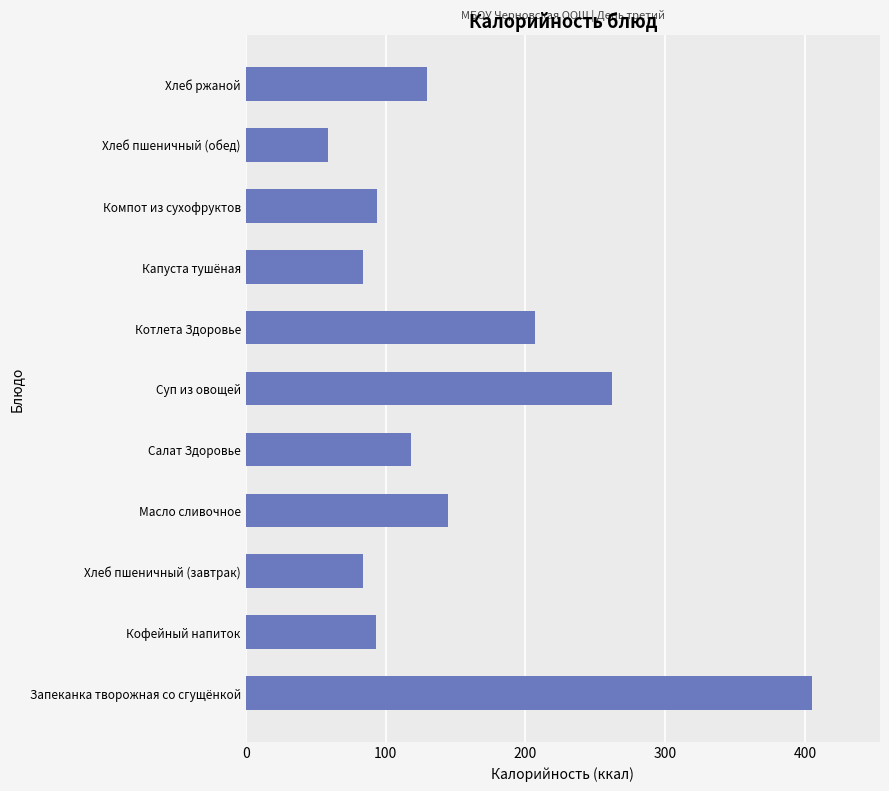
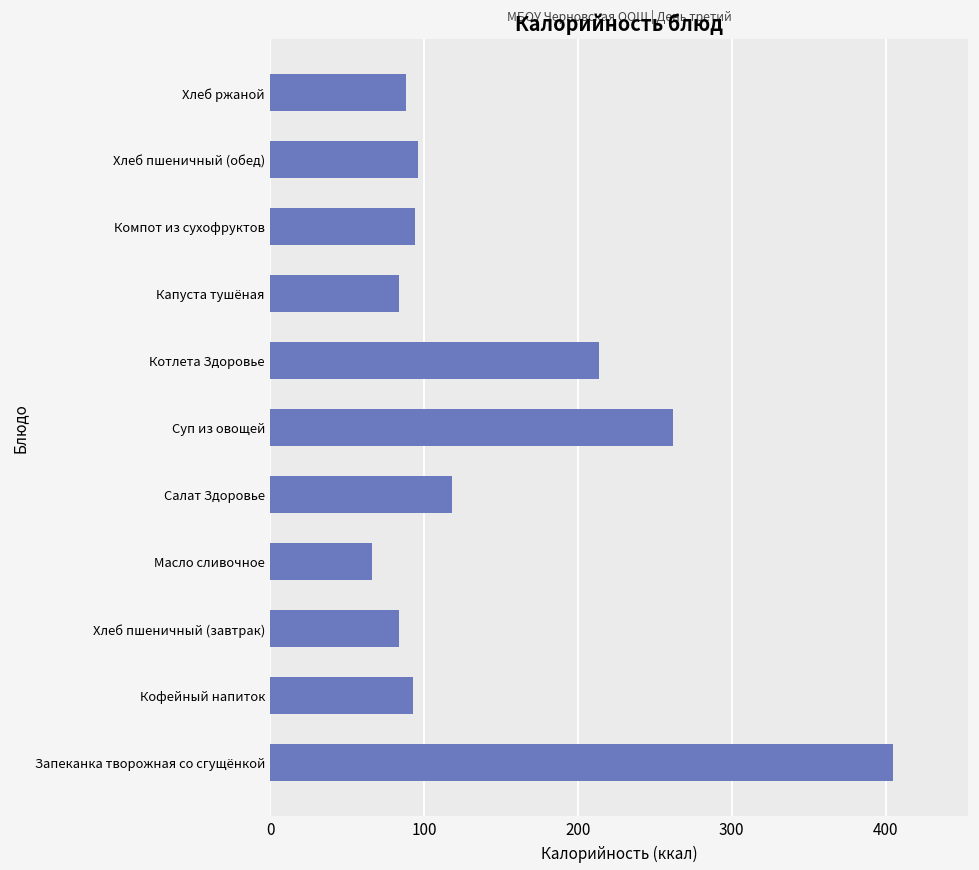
  {
-   "Хлеб ржаной": 130,
-   "Хлеб пшеничный (обед)": 59,
+   "Хлеб ржаной": 88,
+   "Хлеб пшеничный (обед)": 96,
    "Компот из сухофруктов": 94,
    "Капуста тушёная": 84,
-   "Котлета Здоровье": 207,
+   "Котлета Здоровье": 214,
    "Суп из овощей": 262,
    "Салат Здоровье": 118,
-   "Масло сливочное": 145,
+   "Масло сливочное": 66,
    "Хлеб пшеничный (завтрак)": 84,
    "Кофейный напиток": 93,
    "Запеканка творожная со сгущёнкой": 405
  }
